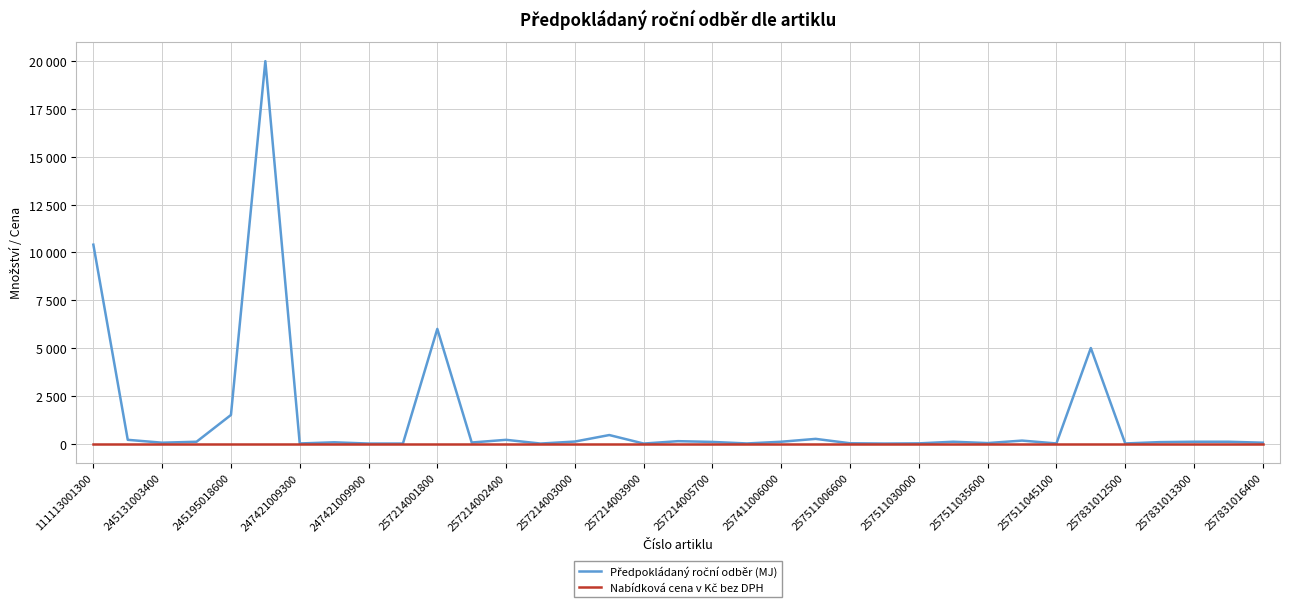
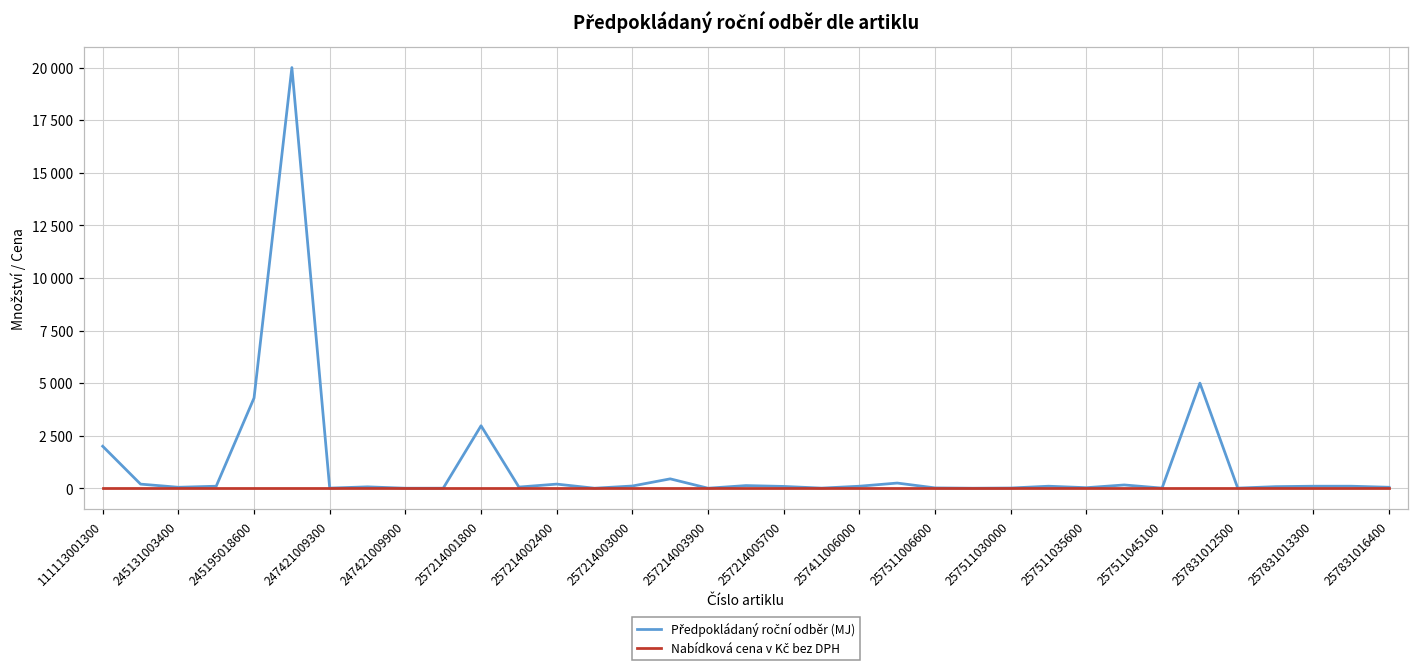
  {
    "Předpokládaný roční odběr (MJ)": {
-     "111113001300": 10400,
-     "245195018600": 1500,
-     "257214001800": 6000,
+     "111113001300": 2000,
+     "245195018600": 4300,
+     "257214001800": 3000,
      "257214002400": 200
    },
    "Nabídková cena v Kč bez DPH": {
      "111113001300": 0,
      "245195018600": 0,
      "257214001800": 0,
      "257214002400": 0
    }
  }
